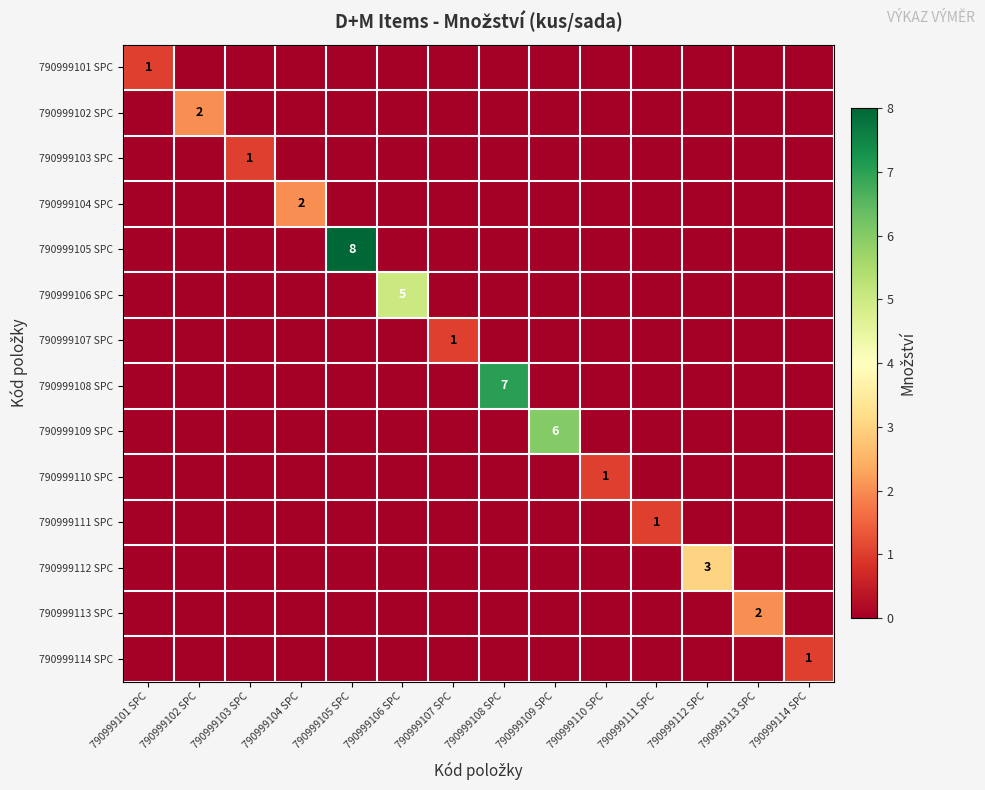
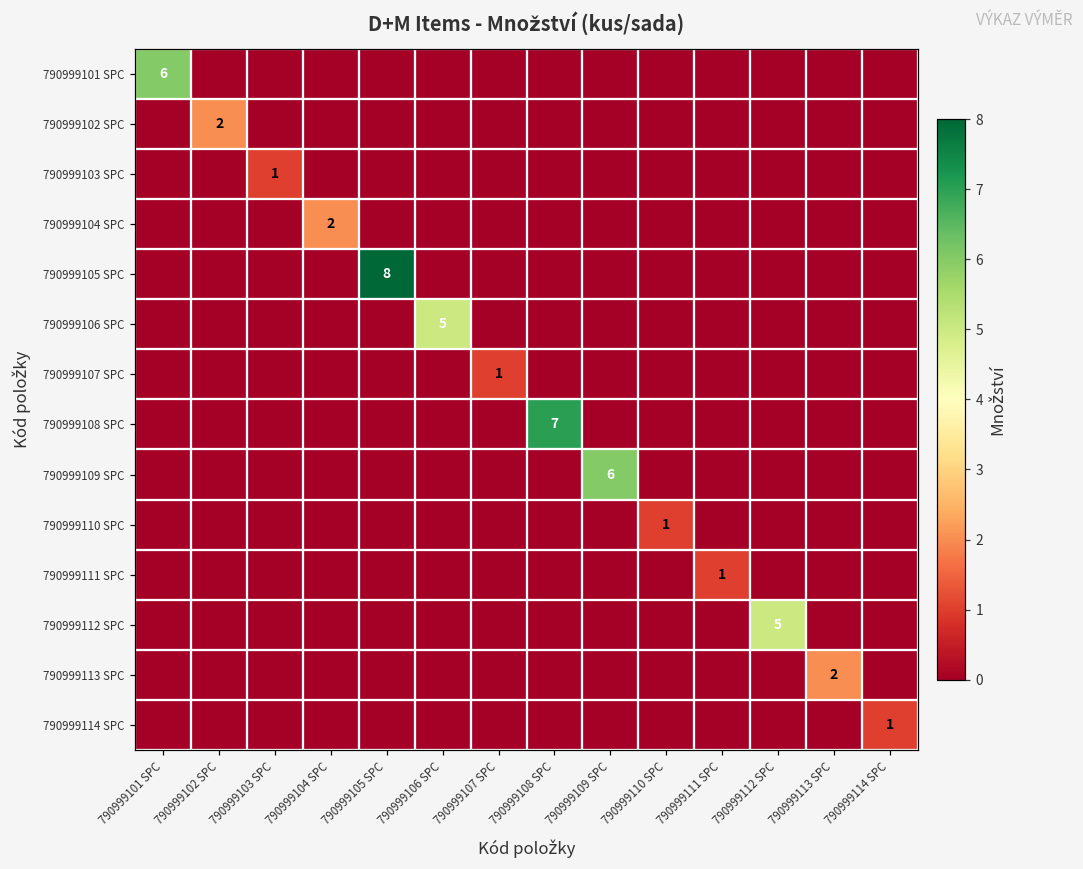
  {
    "790999101 SPC": {
-     "790999101 SPC": 1
+     "790999101 SPC": 6
    },
    "790999102 SPC": {
      "790999102 SPC": 2
    },
    "790999103 SPC": {
      "790999103 SPC": 1
    },
    "790999104 SPC": {
      "790999104 SPC": 2
    },
    "790999105 SPC": {
      "790999105 SPC": 8
    },
    "790999106 SPC": {
      "790999106 SPC": 5
    },
    "790999107 SPC": {
      "790999107 SPC": 1
    },
    "790999108 SPC": {
      "790999108 SPC": 7
    },
    "790999109 SPC": {
      "790999109 SPC": 6
    },
    "790999110 SPC": {
      "790999110 SPC": 1
    },
    "790999111 SPC": {
      "790999111 SPC": 1
    },
    "790999112 SPC": {
-     "790999112 SPC": 3
+     "790999112 SPC": 5
    },
    "790999113 SPC": {
      "790999113 SPC": 2
    },
    "790999114 SPC": {
      "790999114 SPC": 1
    }
  }
